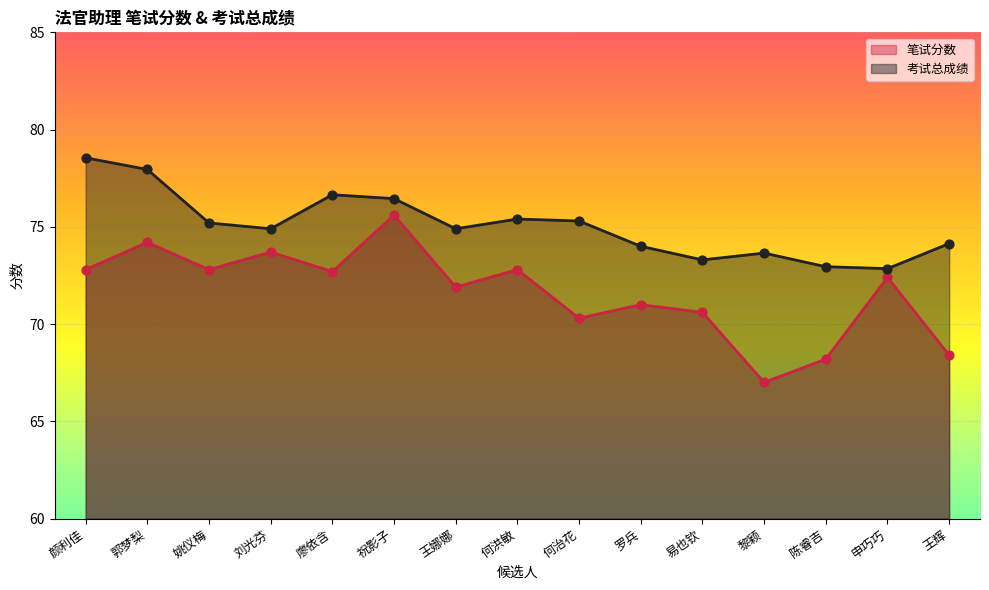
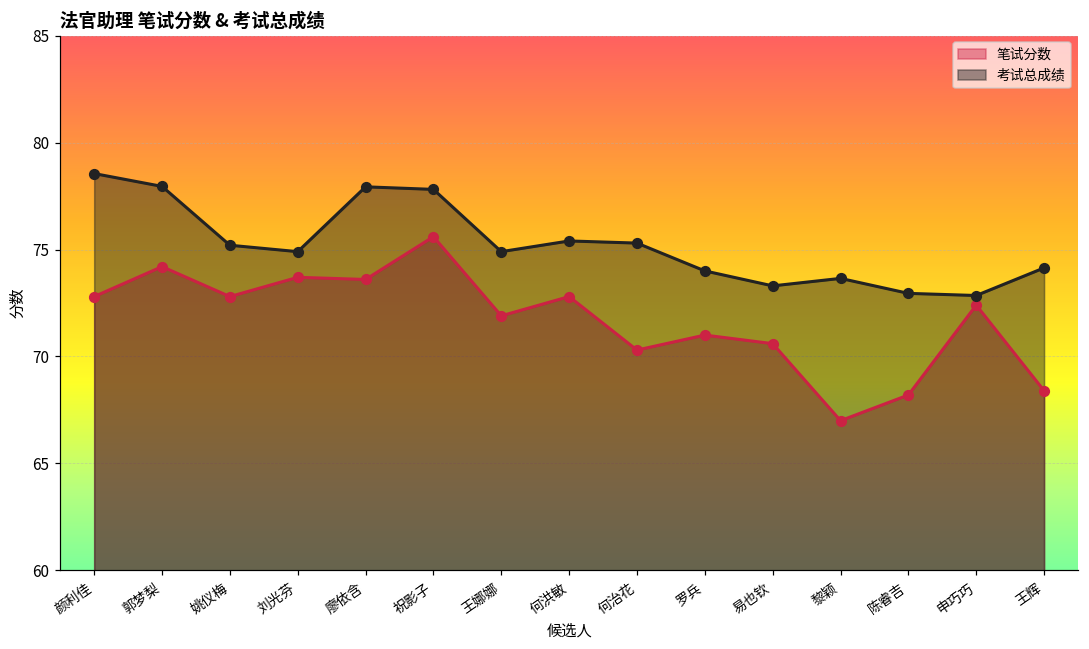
  {
    "笔试分数": {
      "颜利佳": 72.8,
      "郭梦梨": 74.2,
      "姚仪梅": 72.8,
      "刘光芬": 73.7,
-     "廖依含": 72.7,
+     "廖依含": 73.6,
      "祝影子": 75.6,
      "王娜娜": 71.9,
      "何洪敏": 72.8,
      "何治花": 70.3,
      "罗兵": 71.0,
      "易也钦": 70.6,
      "黎颖": 67.0,
      "陈睿吉": 68.2,
      "申巧巧": 72.4,
      "王辉": 68.4
    },
    "考试总成绩": {
      "颜利佳": 78.6,
      "郭梦梨": 78.0,
      "姚仪梅": 75.2,
      "刘光芬": 74.9,
-     "廖依含": 76.7,
-     "祝影子": 76.5,
+     "廖依含": 77.9,
+     "祝影子": 77.8,
      "王娜娜": 74.9,
      "何洪敏": 75.4,
      "何治花": 75.3,
      "罗兵": 74.0,
      "易也钦": 73.3,
      "黎颖": 73.7,
      "陈睿吉": 73.0,
      "申巧巧": 72.9,
      "王辉": 74.1
    }
  }
